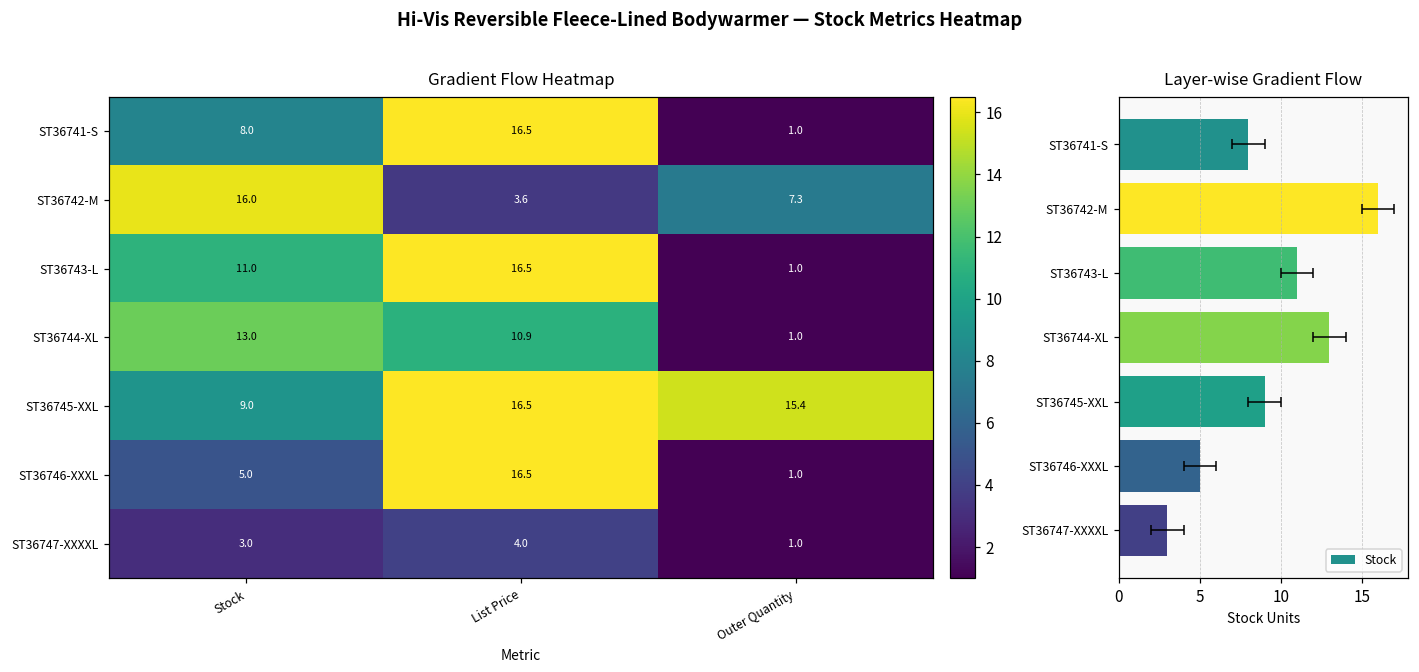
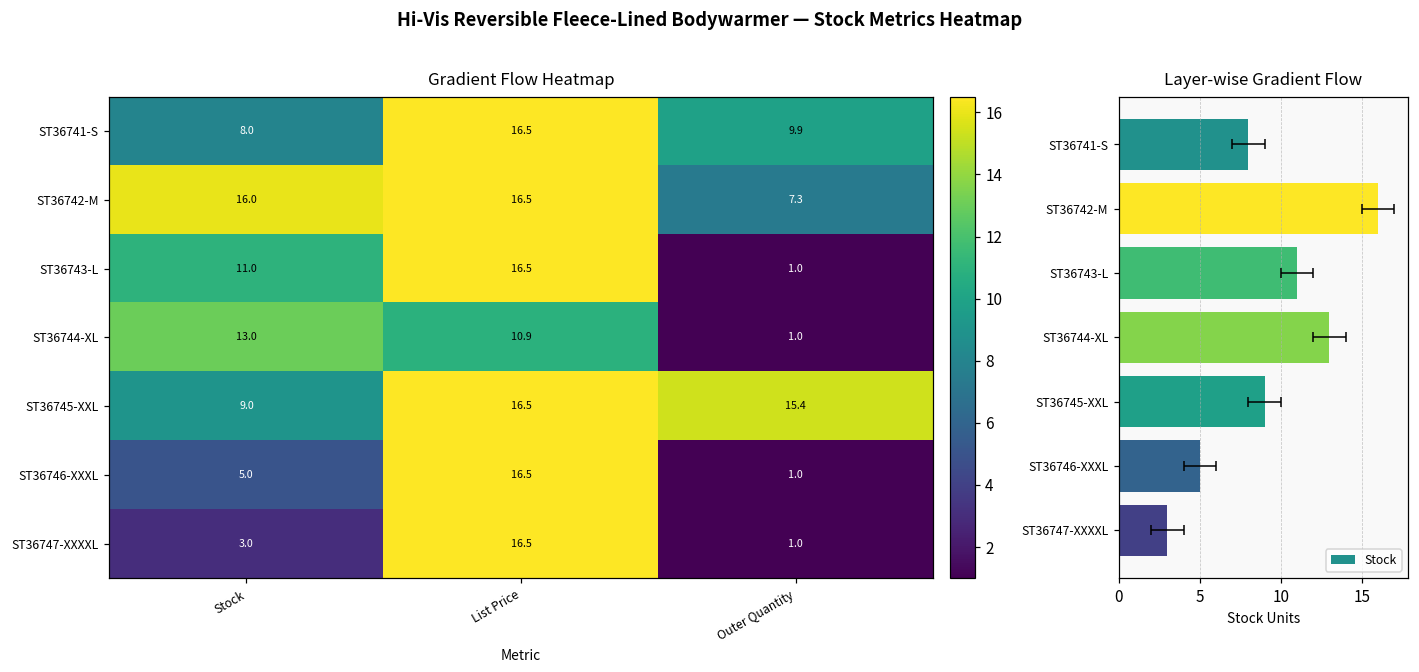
  {
    "Gradient Flow Heatmap": {
      "ST36741-S": {
        "Stock": 8.0,
        "List Price": 16.5,
-       "Outer Quantity": 1.0
+       "Outer Quantity": 9.9
      },
      "ST36742-M": {
        "Stock": 16.0,
-       "List Price": 3.6,
+       "List Price": 16.5,
        "Outer Quantity": 7.3
      },
      "ST36743-L": {
        "Stock": 11.0,
        "List Price": 16.5,
        "Outer Quantity": 1.0
      },
      "ST36744-XL": {
        "Stock": 13.0,
        "List Price": 10.9,
        "Outer Quantity": 1.0
      },
      "ST36745-XXL": {
        "Stock": 9.0,
        "List Price": 16.5,
        "Outer Quantity": 15.4
      },
      "ST36746-XXXL": {
        "Stock": 5.0,
        "List Price": 16.5,
        "Outer Quantity": 1.0
      },
      "ST36747-XXXXL": {
        "Stock": 3.0,
-       "List Price": 4.0,
+       "List Price": 16.5,
        "Outer Quantity": 1.0
      }
    },
    "Layer-wise Gradient Flow": {
      "Stock": {
        "ST36741-S": 8.0,
        "ST36742-M": 16.0,
        "ST36743-L": 11.0,
        "ST36744-XL": 13.0,
        "ST36745-XXL": 9.0,
        "ST36746-XXXL": 5.0,
        "ST36747-XXXXL": 3.0
      }
    }
  }
